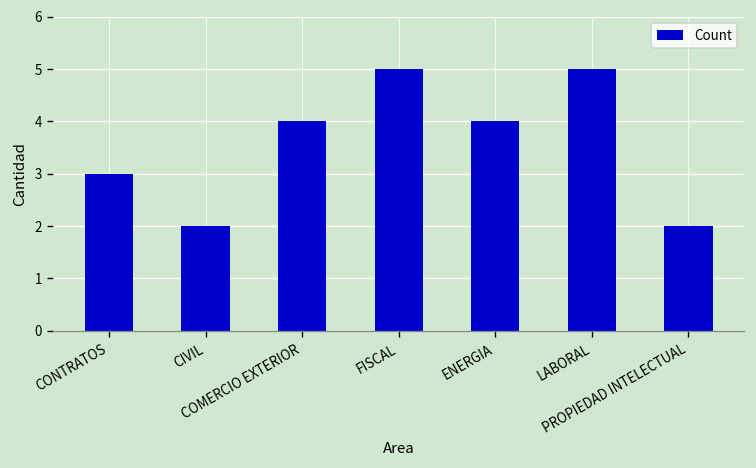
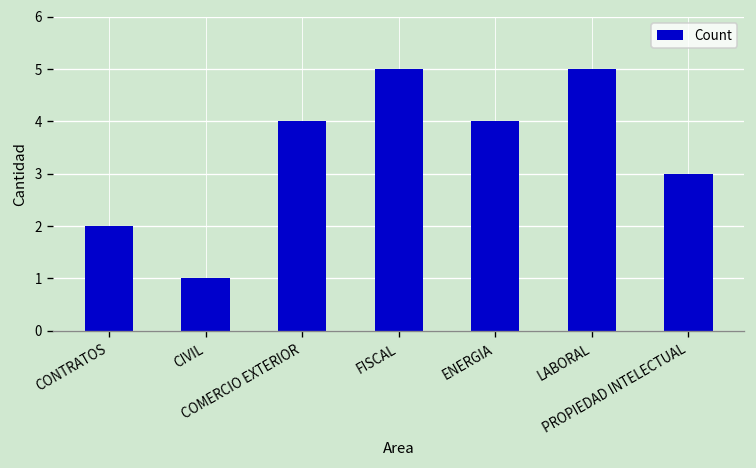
  {
-   "CONTRATOS": 3,
-   "CIVIL": 2,
+   "CONTRATOS": 2,
+   "CIVIL": 1,
    "COMERCIO EXTERIOR": 4,
    "FISCAL": 5,
    "ENERGIA": 4,
    "LABORAL": 5,
-   "PROPIEDAD INTELECTUAL": 2
+   "PROPIEDAD INTELECTUAL": 3
  }
